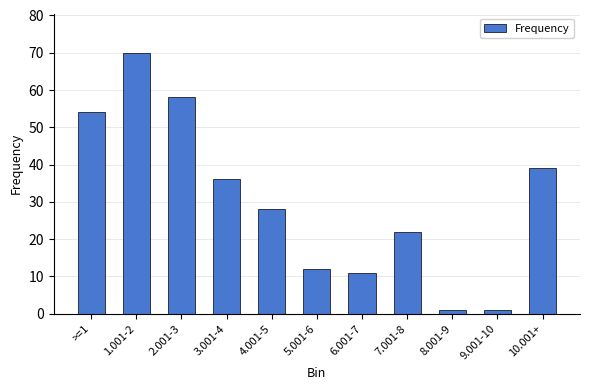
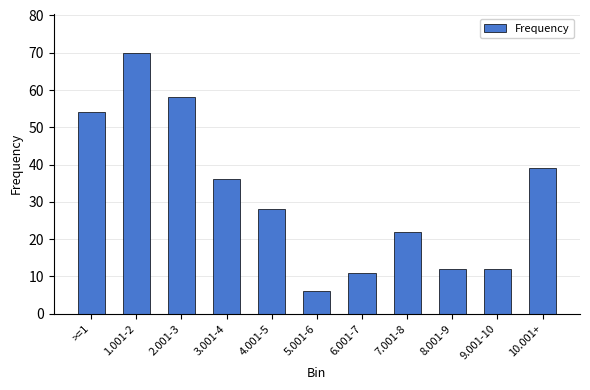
  {
    ">=1": 54,
    "1.001-2": 70,
    "2.001-3": 58,
    "3.001-4": 36,
    "4.001-5": 28,
-   "5.001-6": 12,
+   "5.001-6": 6,
    "6.001-7": 11,
    "7.001-8": 22,
-   "8.001-9": 1,
-   "9.001-10": 1,
+   "8.001-9": 12,
+   "9.001-10": 12,
    "10.001+": 39
  }
